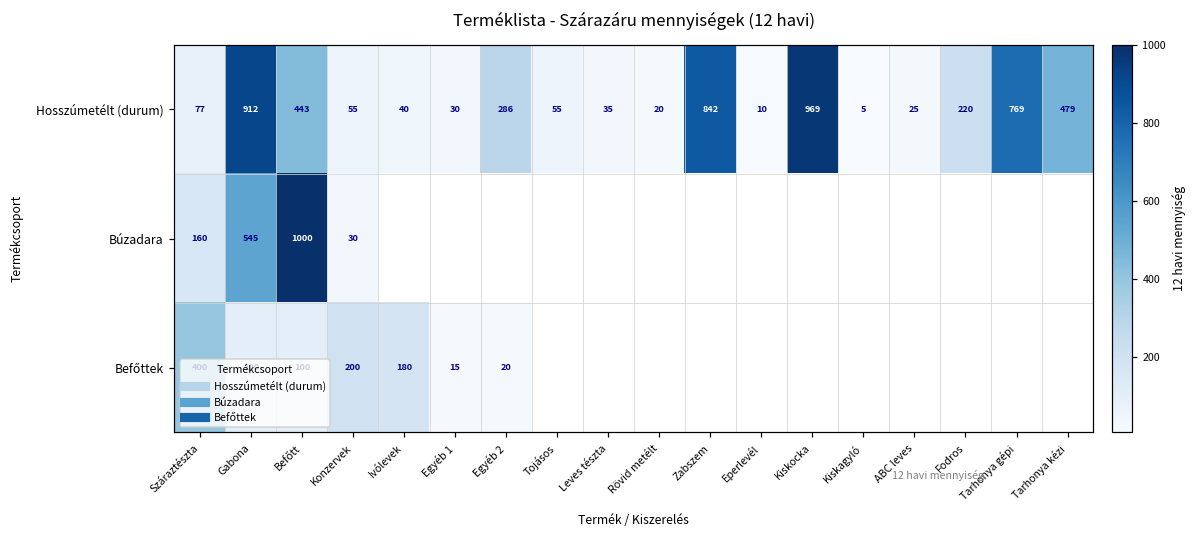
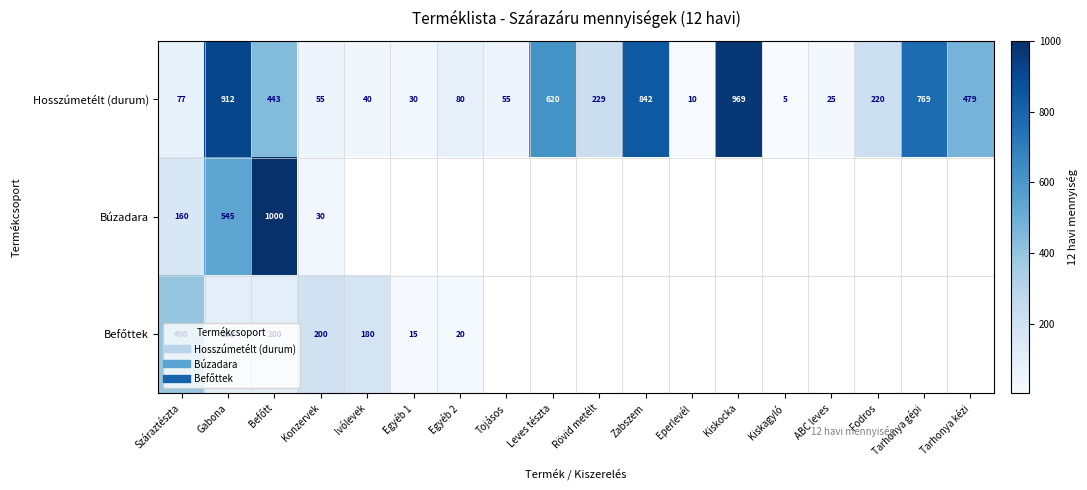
  {
    "Hosszúmetélt (durum)": {
      "Száraztészta": 77,
      "Gabona": 912,
      "Befőtt": 443,
      "Konzervek": 55,
      "Ivólevek": 40,
      "Egyéb 1": 30,
-     "Egyéb 2": 286,
+     "Egyéb 2": 80,
      "Tojásos": 55,
-     "Leves tészta": 35,
-     "Rövid metélt": 20,
+     "Leves tészta": 620,
+     "Rövid metélt": 229,
      "Zabszem": 842,
      "Eperlevél": 10,
      "Kiskocka": 969,
      "Kiskagyló": 5,
      "ABC leves": 25,
      "Fodros": 220,
      "Tarhonya gépi": 769,
      "Tarhonya kézi": 479
    },
    "Búzadara": {
      "Száraztészta": 160,
      "Gabona": 545,
      "Befőtt": 1000,
      "Konzervek": 30
    },
    "Befőttek": {
      "Konzervek": 200,
      "Ivólevek": 180,
      "Egyéb 1": 15,
      "Egyéb 2": 20
    }
  }
